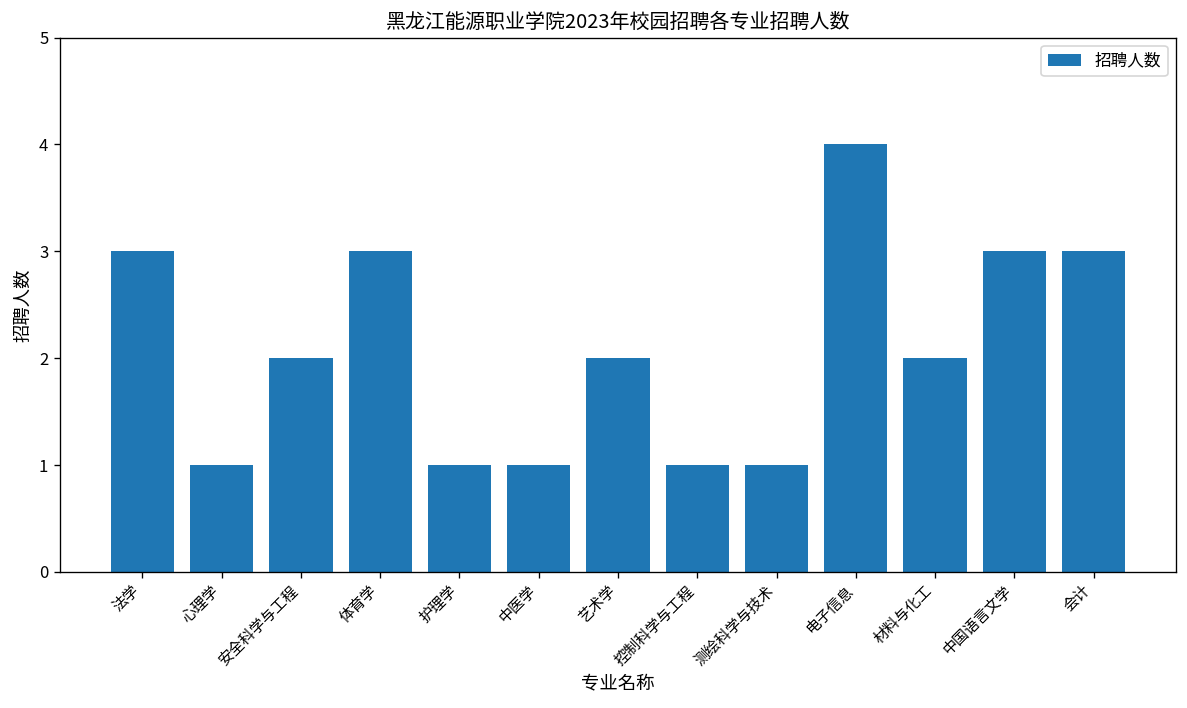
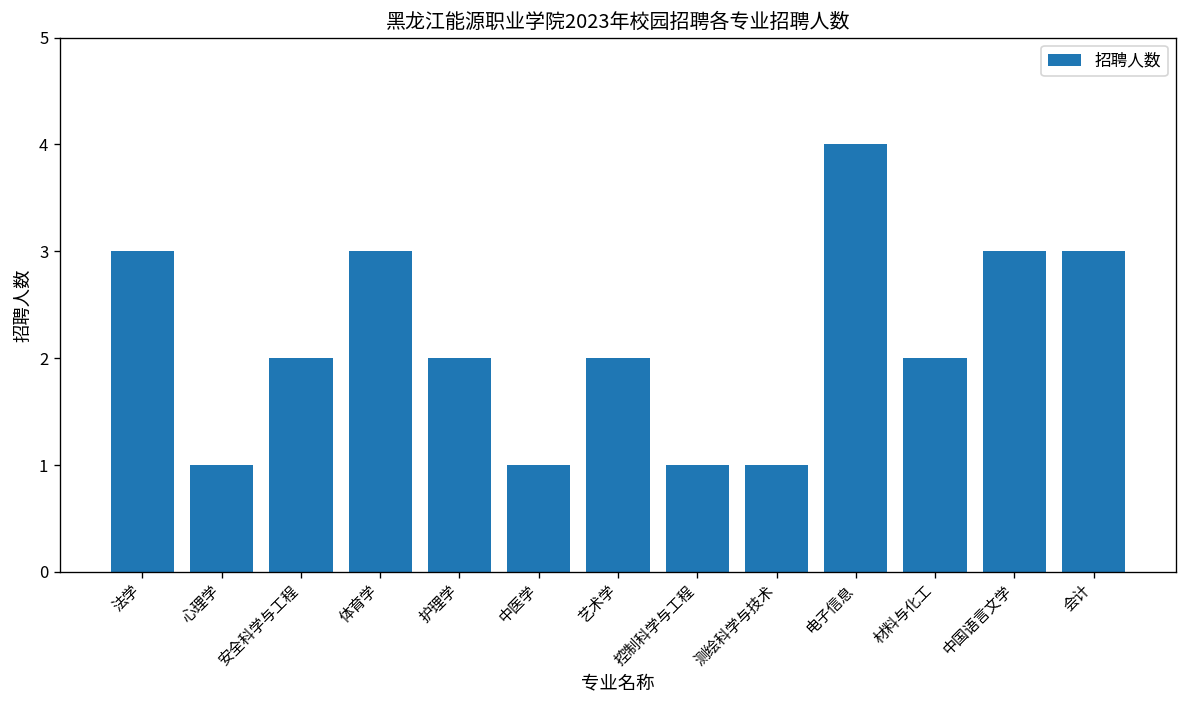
  {
    "法学": 3,
    "心理学": 1,
    "安全科学与工程": 2,
    "体育学": 3,
-   "护理学": 1,
+   "护理学": 2,
    "中医学": 1,
    "艺术学": 2,
    "控制科学与工程": 1,
    "测绘科学与技术": 1,
    "电子信息": 4,
    "材料与化工": 2,
    "中国语言文学": 3,
    "会计": 3
  }
